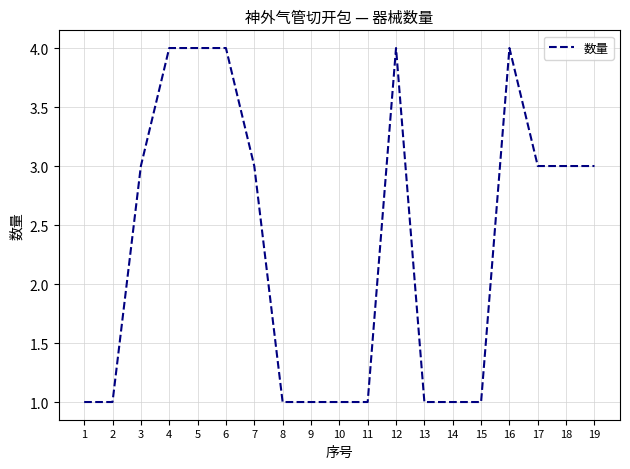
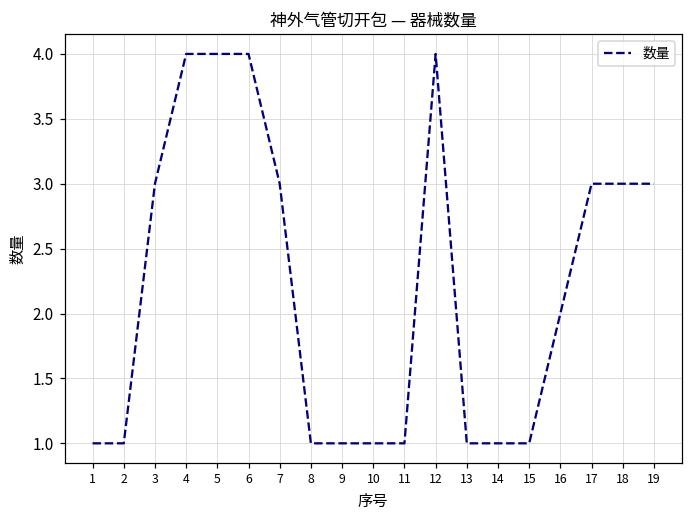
  {
    "1": 1,
    "2": 1,
    "3": 3,
    "4": 4,
    "5": 4,
    "6": 4,
    "7": 3,
    "8": 1,
    "9": 1,
    "10": 1,
    "11": 1,
    "12": 4,
    "13": 1,
    "14": 1,
    "15": 1,
-   "16": 4,
+   "16": 2,
    "17": 3,
    "18": 3,
    "19": 3
  }
